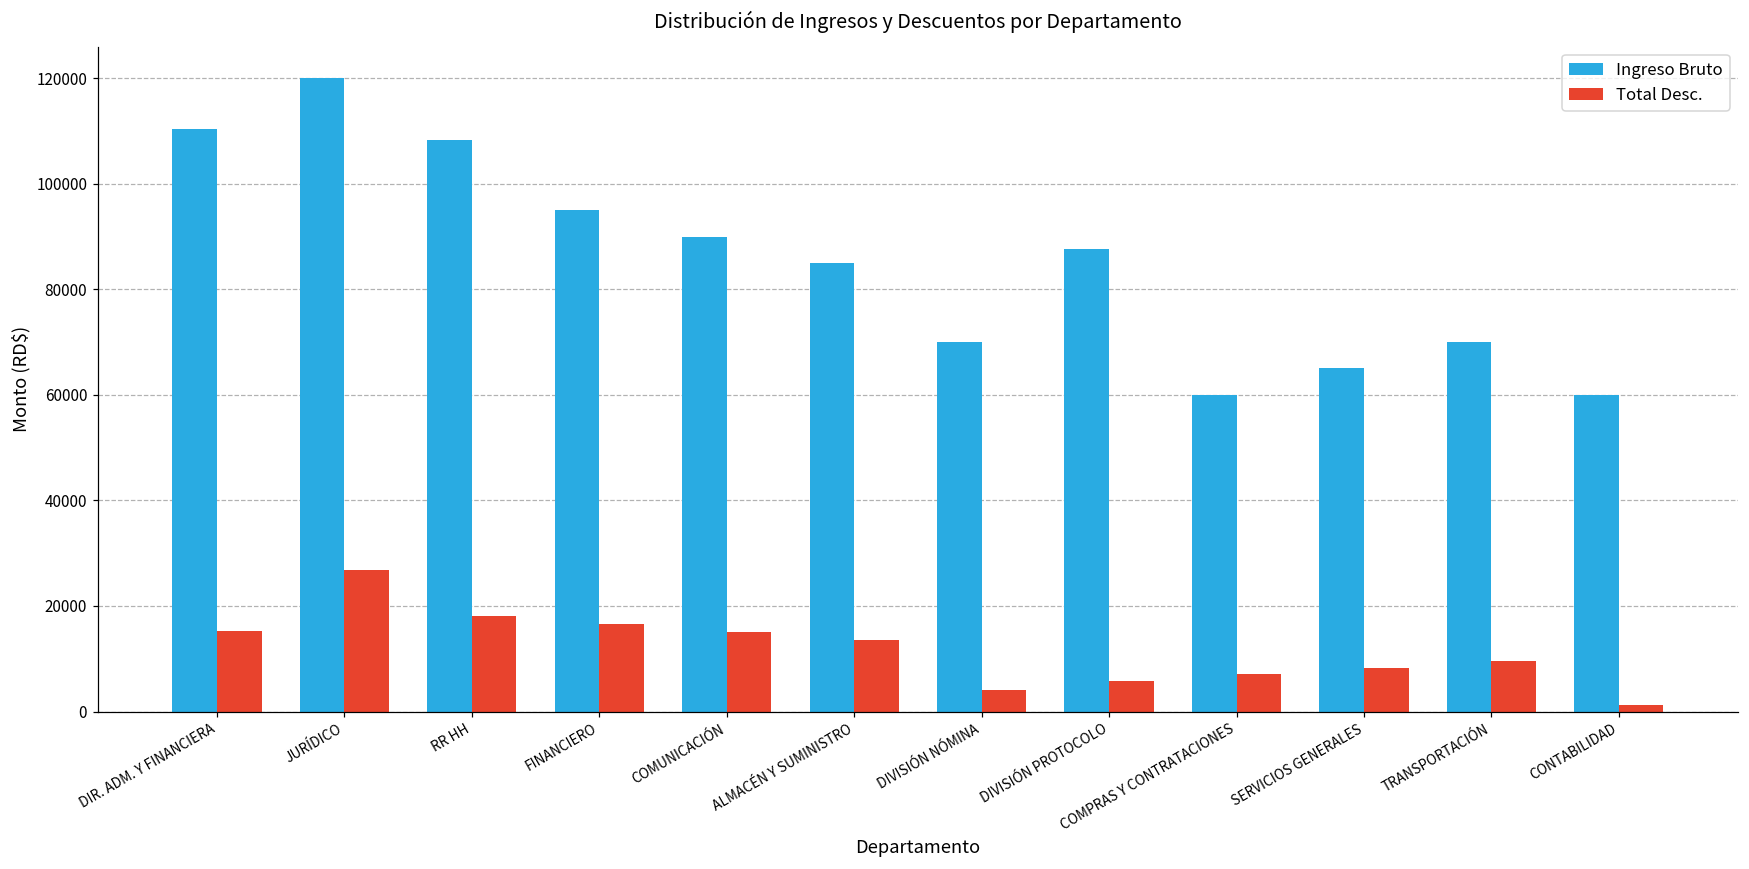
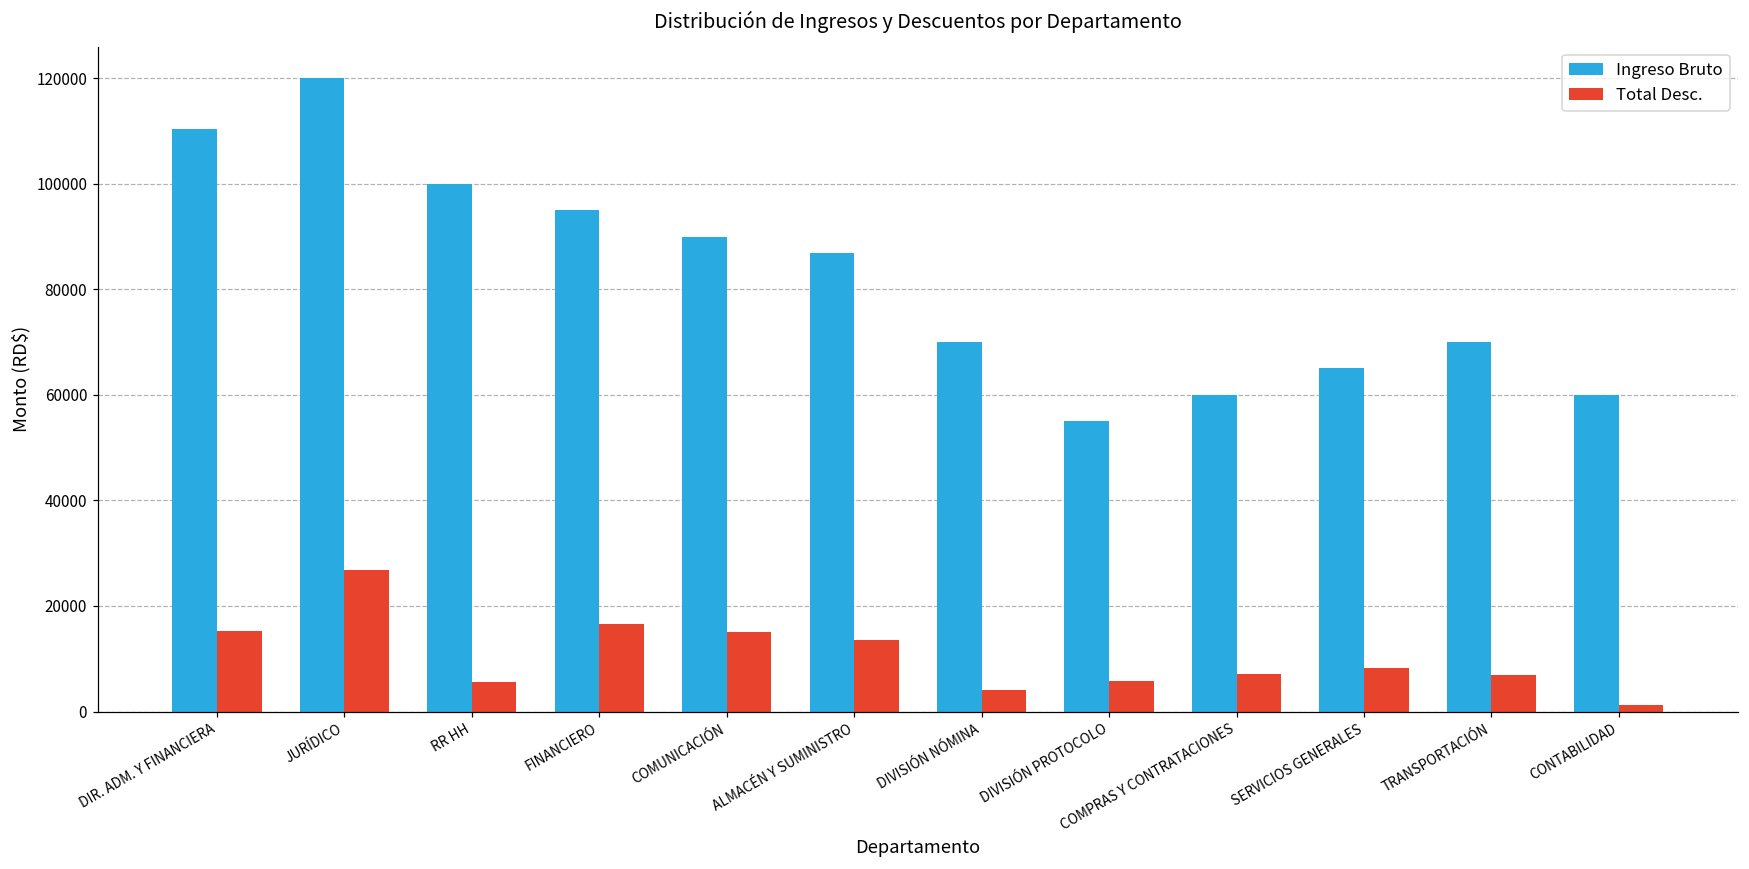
  {
    "Ingreso Bruto": {
      "DIR. ADM. Y FINANCIERA": 110000,
      "JURÍDICO": 120000,
-     "RR HH": 108000,
+     "RR HH": 100000,
      "FINANCIERO": 95000,
      "COMUNICACIÓN": 90000,
-     "ALMACÉN Y SUMINISTRO": 85000,
+     "ALMACÉN Y SUMINISTRO": 87000,
      "DIVISIÓN NÓMINA": 70000,
-     "DIVISIÓN PROTOCOLO": 88000,
+     "DIVISIÓN PROTOCOLO": 55000,
      "COMPRAS Y CONTRATACIONES": 60000,
      "SERVICIOS GENERALES": 65000,
      "TRANSPORTACIÓN": 70000,
      "CONTABILIDAD": 60000
    },
    "Total Desc.": {
      "DIR. ADM. Y FINANCIERA": 15000,
      "JURÍDICO": 27000,
-     "RR HH": 18000,
+     "RR HH": 6000,
      "FINANCIERO": 17000,
      "COMUNICACIÓN": 15000,
      "ALMACÉN Y SUMINISTRO": 14000,
      "DIVISIÓN NÓMINA": 4000,
      "DIVISIÓN PROTOCOLO": 6000,
      "COMPRAS Y CONTRATACIONES": 7000,
      "SERVICIOS GENERALES": 8000,
-     "TRANSPORTACIÓN": 10000,
+     "TRANSPORTACIÓN": 7000,
      "CONTABILIDAD": 1000
    }
  }
